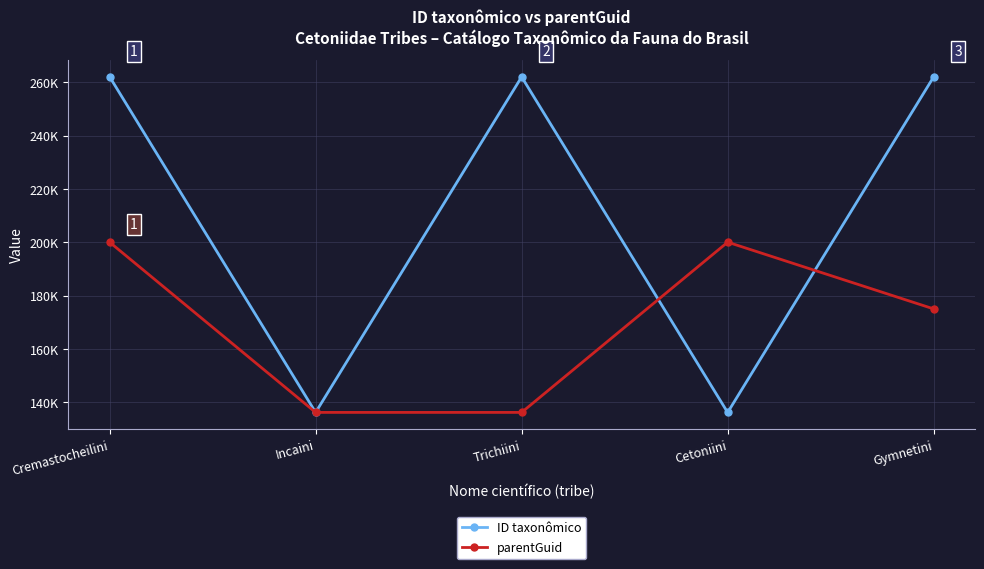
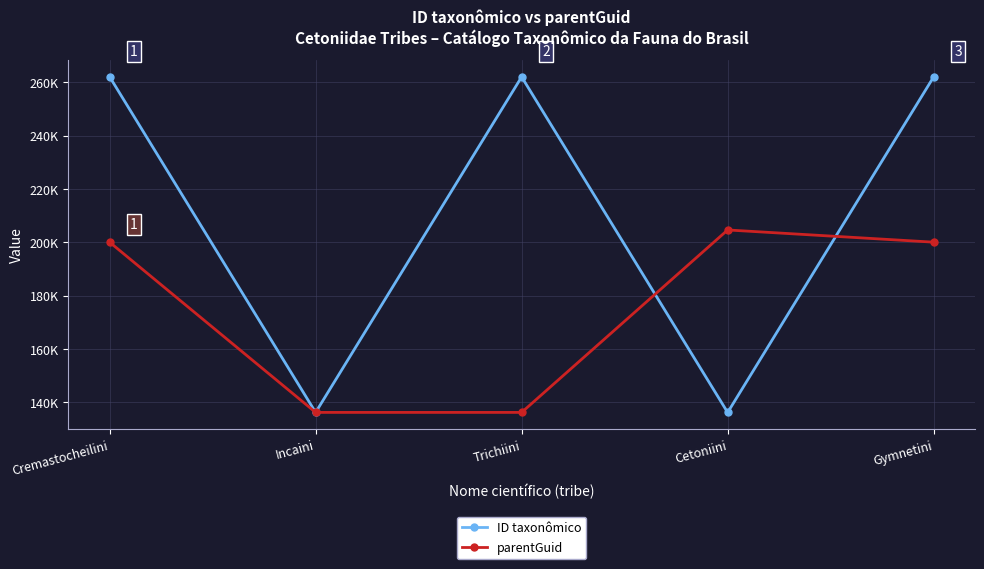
  {
    "ID taxonômico": {
      "Cremastocheilini": 262000,
      "Trichiini": 262000,
      "Cetoniini": 136000,
      "Gymnetini": 262000
    },
    "parentGuid": {
      "Trichiini": 136000,
-     "Cetoniini": 200000,
-     "Gymnetini": 175000
+     "Cetoniini": 205000,
+     "Gymnetini": 200000
    }
  }
